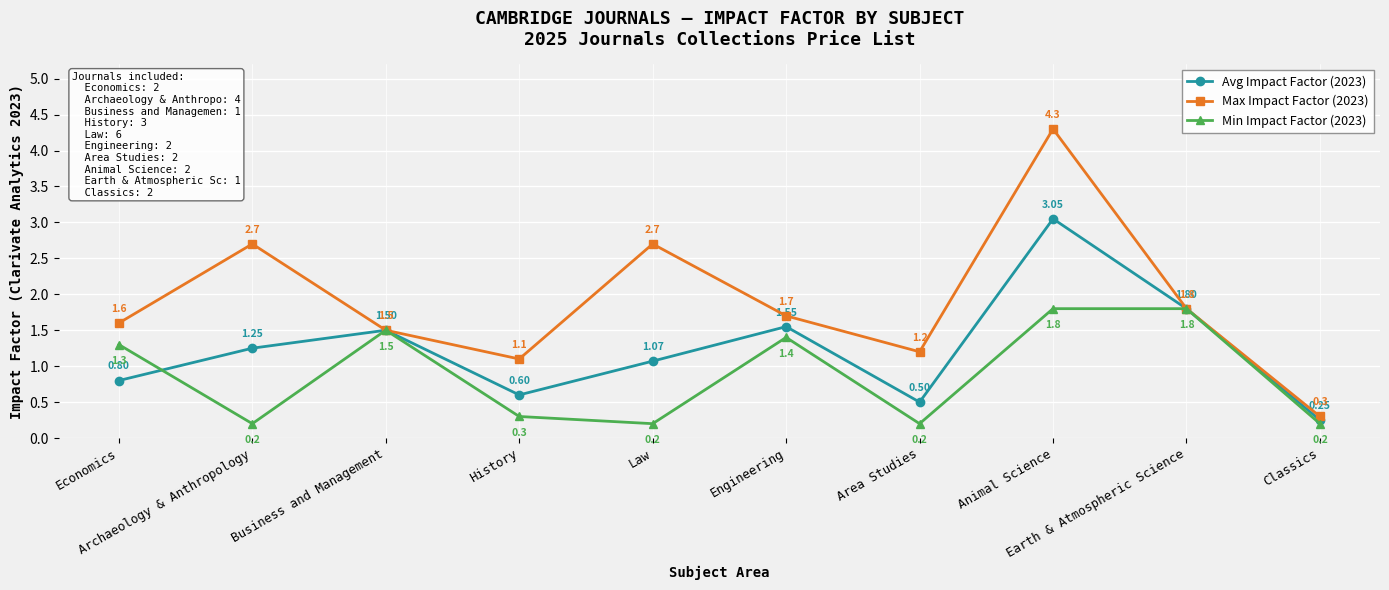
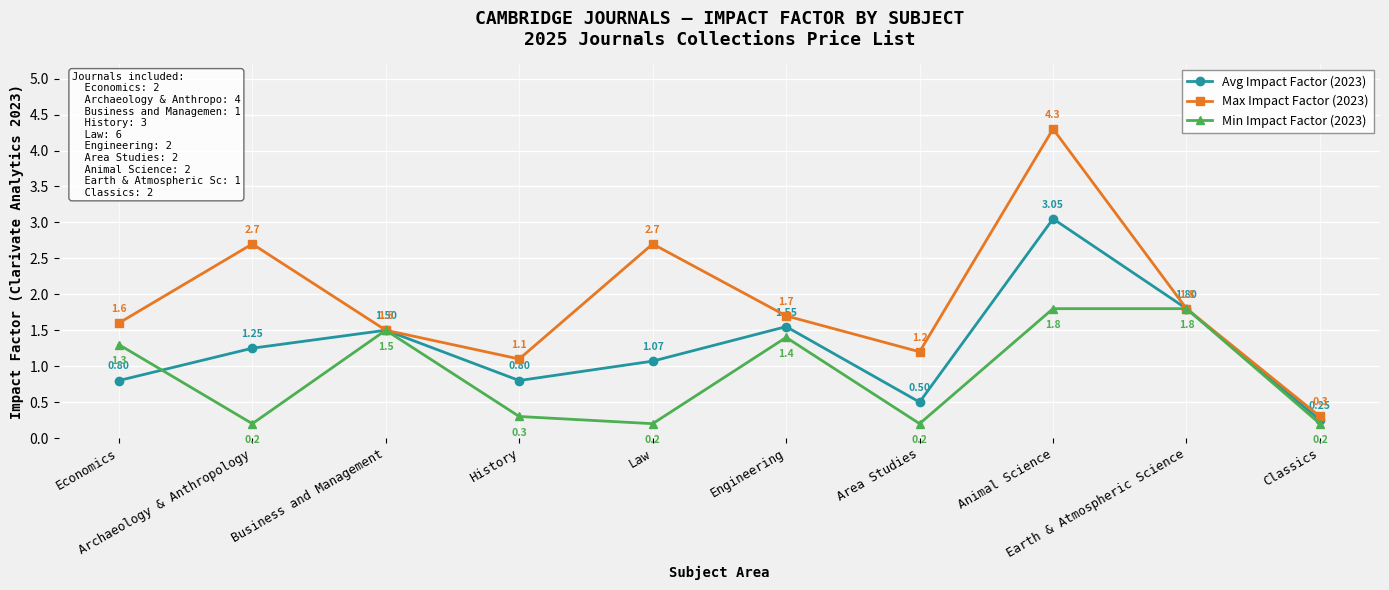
  {
    "Avg Impact Factor (2023)": {
      "Archaeology & Anthropology": 1.25,
-     "History": 0.60,
+     "History": 0.80,
      "Law": 1.07,
      "Area Studies": 0.50,
      "Animal Science": 3.05
    },
    "Max Impact Factor (2023)": {
      "Economics": 1.6,
      "Archaeology & Anthropology": 2.7,
      "History": 1.1,
      "Law": 2.7,
      "Engineering": 1.7,
      "Area Studies": 1.2,
      "Animal Science": 4.3
    },
    "Min Impact Factor (2023)": {
      "Archaeology & Anthropology": 0.2,
      "History": 0.3,
      "Law": 0.2,
      "Engineering": 1.4,
      "Area Studies": 0.2,
      "Animal Science": 1.8,
      "Classics": 0.2
    }
  }
